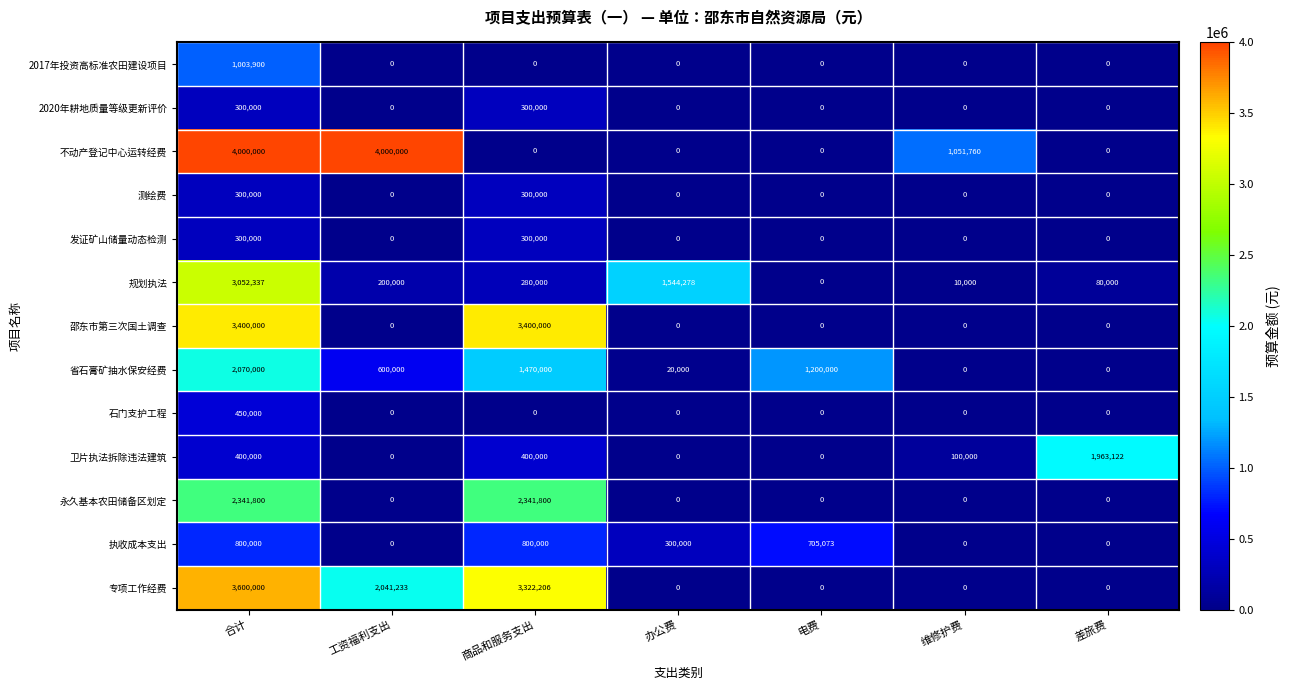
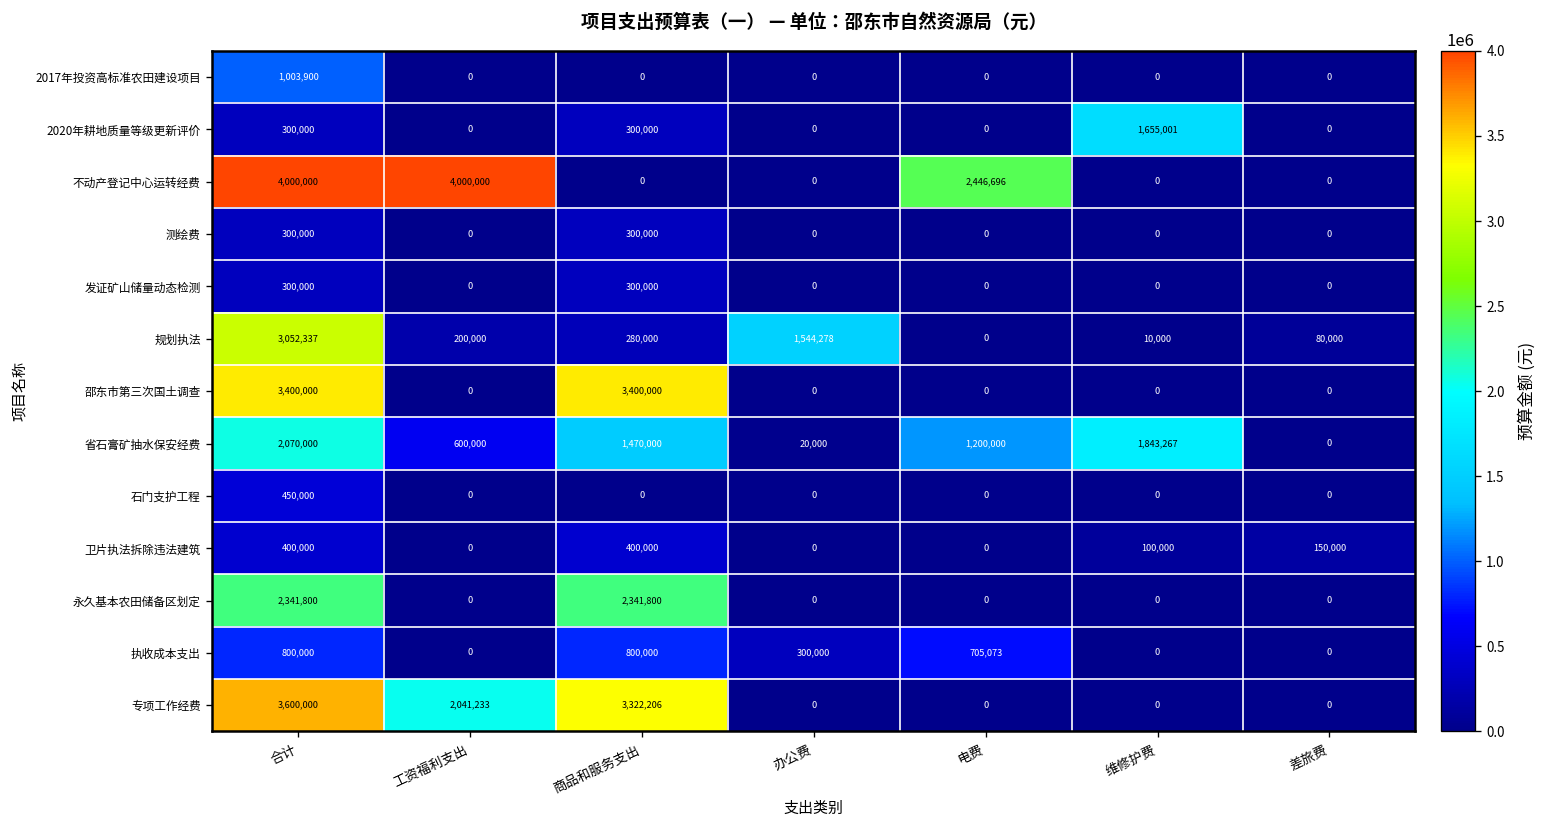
  {
    "2017年投资高标准农田建设项目": {
      "合计": "1,003,900",
      "工资福利支出": "0",
      "商品和服务支出": "0",
      "办公费": "0",
      "电费": "0",
      "维修护费": "0",
      "差旅费": "0"
    },
    "2020年耕地质量等级更新评价": {
      "合计": "300,000",
      "工资福利支出": "0",
      "商品和服务支出": "300,000",
      "办公费": "0",
      "电费": "0",
-     "维修护费": "0",
+     "维修护费": "1,655,001",
      "差旅费": "0"
    },
    "不动产登记中心运转经费": {
      "合计": "4,000,000",
      "工资福利支出": "4,000,000",
      "商品和服务支出": "0",
      "办公费": "0",
-     "电费": "0",
-     "维修护费": "1,051,760",
+     "电费": "2,446,696",
+     "维修护费": "0",
      "差旅费": "0"
    },
    "测绘费": {
      "合计": "300,000",
      "工资福利支出": "0",
      "商品和服务支出": "300,000",
      "办公费": "0",
      "电费": "0",
      "维修护费": "0",
      "差旅费": "0"
    },
    "发证矿山储量动态检测": {
      "合计": "300,000",
      "工资福利支出": "0",
      "商品和服务支出": "300,000",
      "办公费": "0",
      "电费": "0",
      "维修护费": "0",
      "差旅费": "0"
    },
    "规划执法": {
      "合计": "3,052,337",
      "工资福利支出": "200,000",
      "商品和服务支出": "280,000",
      "办公费": "1,544,278",
      "电费": "0",
      "维修护费": "10,000",
      "差旅费": "80,000"
    },
    "邵东市第三次国土调查": {
      "合计": "3,400,000",
      "工资福利支出": "0",
      "商品和服务支出": "3,400,000",
      "办公费": "0",
      "电费": "0",
      "维修护费": "0",
      "差旅费": "0"
    },
    "省石膏矿抽水保安经费": {
      "合计": "2,070,000",
      "工资福利支出": "600,000",
      "商品和服务支出": "1,470,000",
      "办公费": "20,000",
      "电费": "1,200,000",
-     "维修护费": "0",
+     "维修护费": "1,843,267",
      "差旅费": "0"
    },
    "石门支护工程": {
      "合计": "450,000",
      "工资福利支出": "0",
      "商品和服务支出": "0",
      "办公费": "0",
      "电费": "0",
      "维修护费": "0",
      "差旅费": "0"
    },
    "卫片执法拆除违法建筑": {
      "合计": "400,000",
      "工资福利支出": "0",
      "商品和服务支出": "400,000",
      "办公费": "0",
      "电费": "0",
      "维修护费": "100,000",
-     "差旅费": "1,963,122"
+     "差旅费": "150,000"
    },
    "永久基本农田储备区划定": {
      "合计": "2,341,800",
      "工资福利支出": "0",
      "商品和服务支出": "2,341,800",
      "办公费": "0",
      "电费": "0",
      "维修护费": "0",
      "差旅费": "0"
    },
    "执收成本支出": {
      "合计": "800,000",
      "工资福利支出": "0",
      "商品和服务支出": "800,000",
      "办公费": "300,000",
      "电费": "705,073",
      "维修护费": "0",
      "差旅费": "0"
    },
    "专项工作经费": {
      "合计": "3,600,000",
      "工资福利支出": "2,041,233",
      "商品和服务支出": "3,322,206",
      "办公费": "0",
      "电费": "0",
      "维修护费": "0",
      "差旅费": "0"
    }
  }
